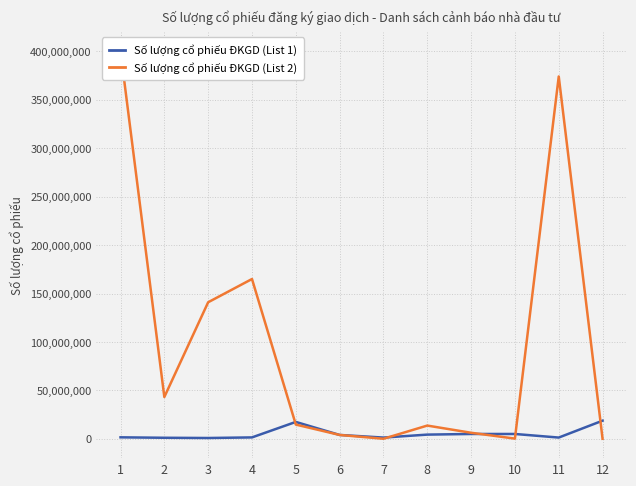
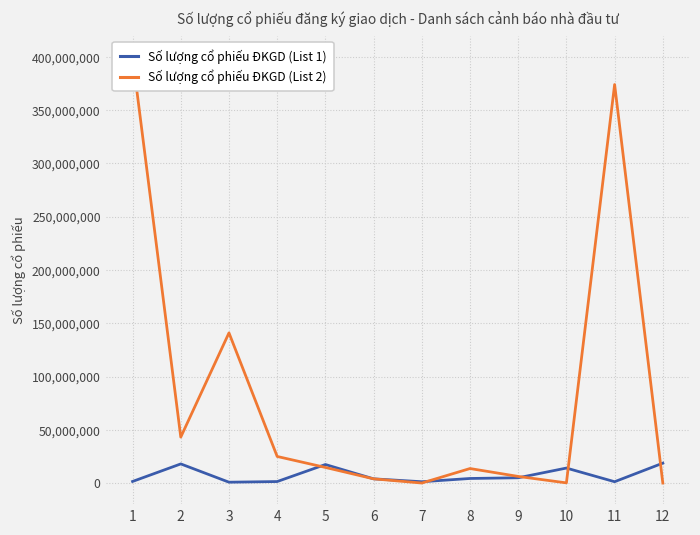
  {
    "Số lượng cổ phiếu ĐKGD (List 1)": {
      "1": "0",
-     "2": "0",
+     "2": "20,000,000",
      "3": "0",
      "4": "0",
      "5": "20,000,000",
      "8": "0",
-     "10": "5,000,000",
+     "10": "14,000,000",
      "11": "0",
      "12": "20,000,000"
    },
    "Số lượng cổ phiếu ĐKGD (List 2)": {
      "2": "40,000,000",
      "3": "140,000,000",
-     "4": "160,000,000",
+     "4": "30,000,000",
      "5": "10,000,000",
      "8": "10,000,000",
      "10": "0",
      "11": "370,000,000",
      "12": "0"
    }
  }
